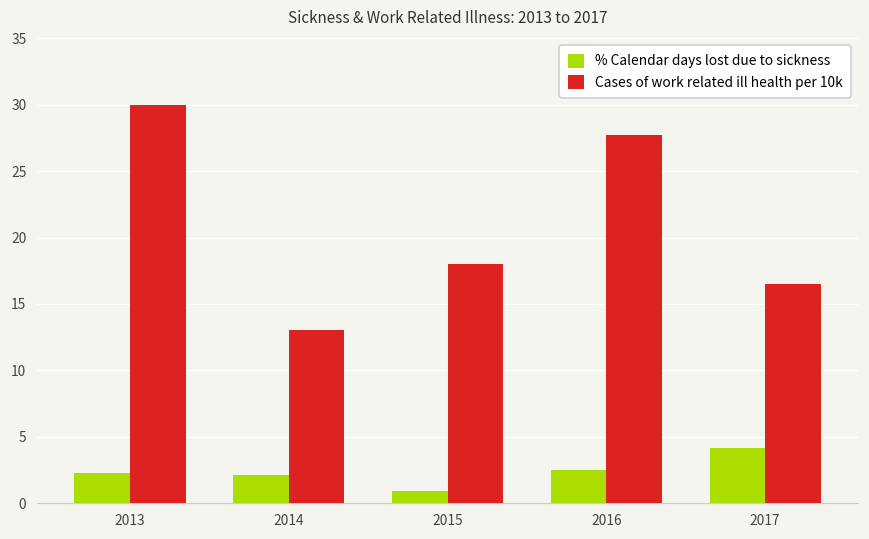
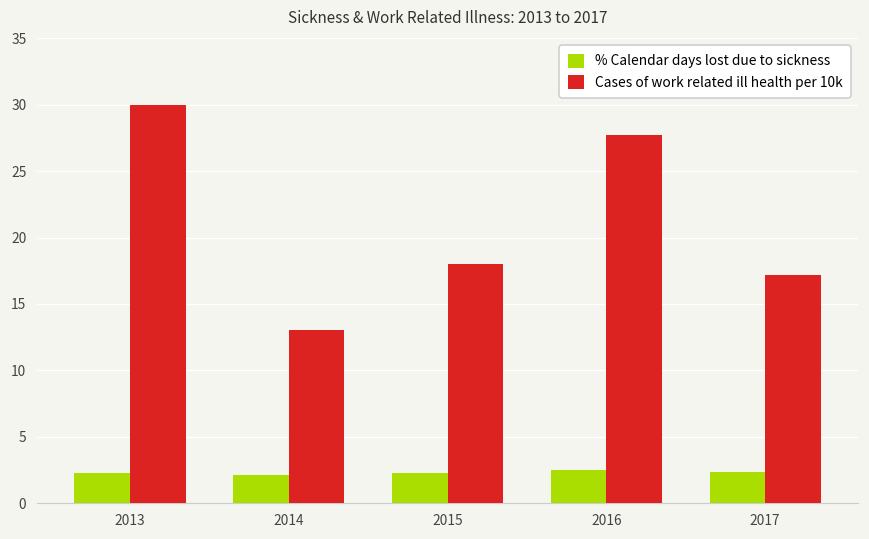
  {
    "% Calendar days lost due to sickness": {
      "2013": 2.3,
      "2014": 2.1,
-     "2015": 0.9,
+     "2015": 2.2,
      "2016": 2.5,
-     "2017": 4.1
+     "2017": 2.3
    },
    "Cases of work related ill health per 10k": {
      "2013": 30.0,
      "2014": 13.0,
      "2015": 18.0,
      "2016": 27.7,
-     "2017": 16.5
+     "2017": 17.2
    }
  }
